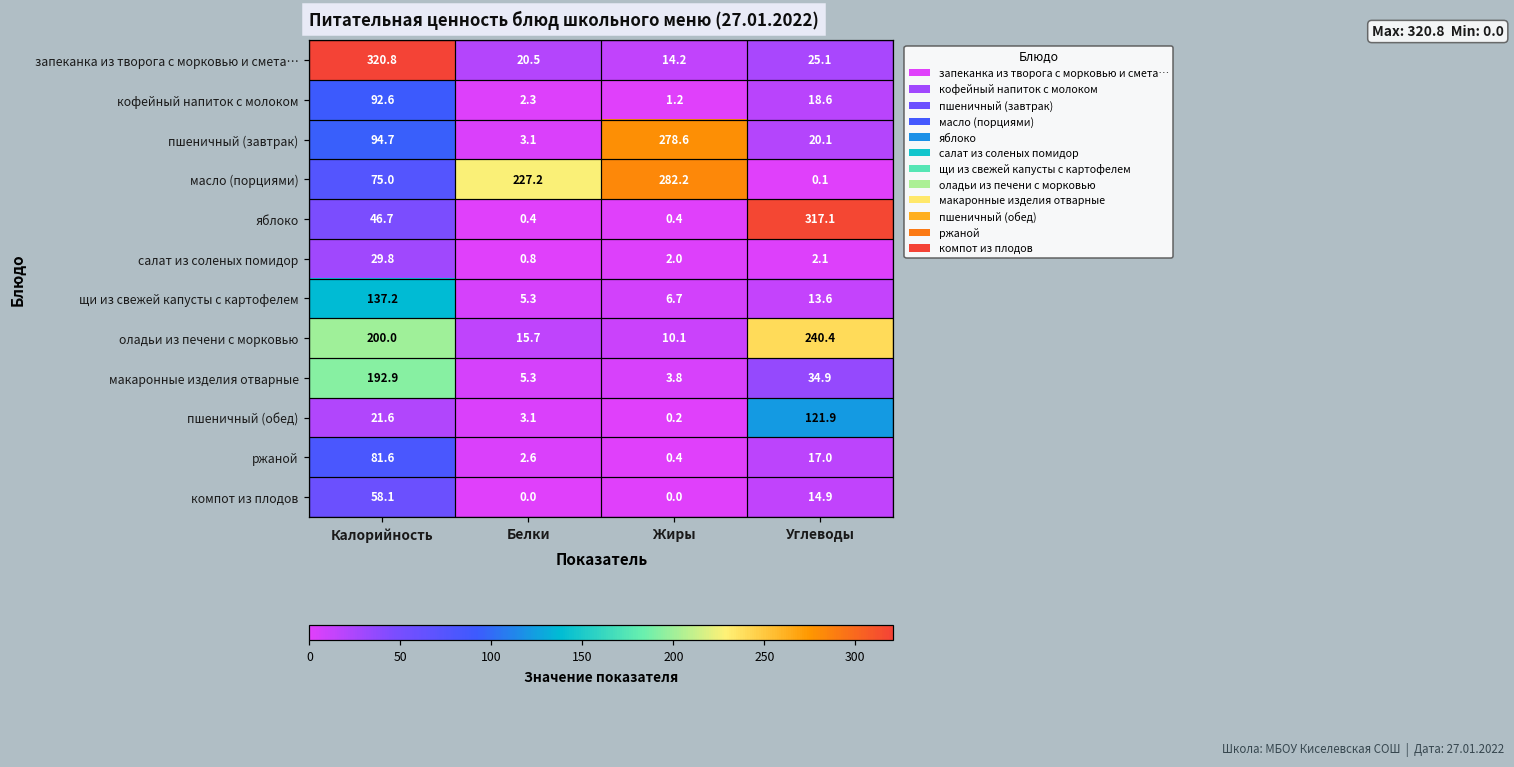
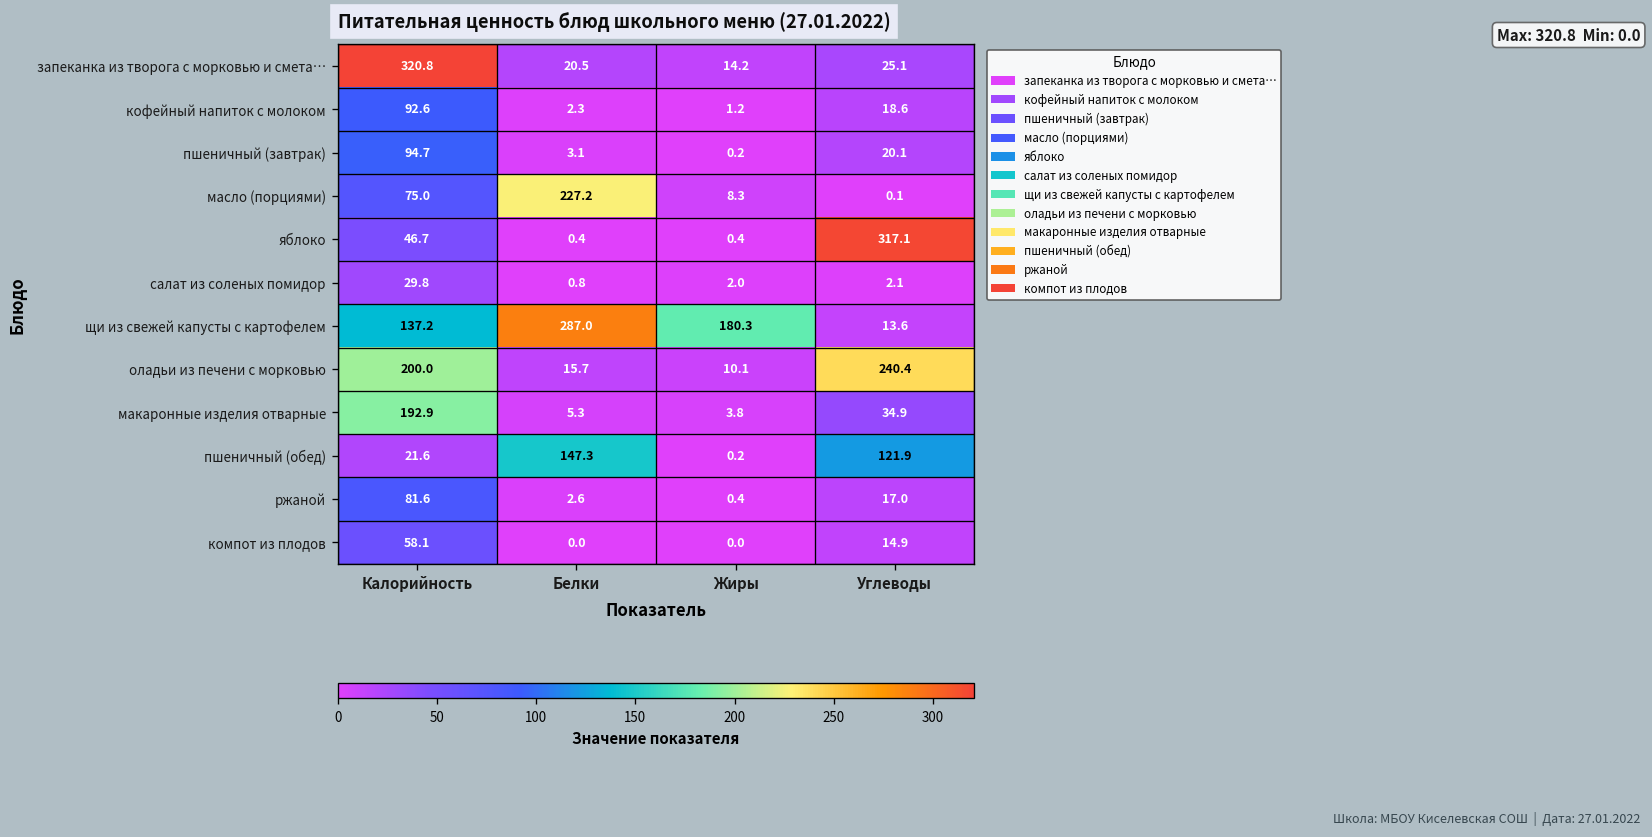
  {
    "запеканка из творога с морковью и смета…": {
      "Калорийность": 320.8,
      "Белки": 20.5,
      "Жиры": 14.2,
      "Углеводы": 25.1
    },
    "кофейный напиток с молоком": {
      "Калорийность": 92.6,
      "Белки": 2.3,
      "Жиры": 1.2,
      "Углеводы": 18.6
    },
    "пшеничный (завтрак)": {
      "Калорийность": 94.7,
      "Белки": 3.1,
-     "Жиры": 278.6,
+     "Жиры": 0.2,
      "Углеводы": 20.1
    },
    "масло (порциями)": {
      "Калорийность": 75.0,
      "Белки": 227.2,
-     "Жиры": 282.2,
+     "Жиры": 8.3,
      "Углеводы": 0.1
    },
    "яблоко": {
      "Калорийность": 46.7,
      "Белки": 0.4,
      "Жиры": 0.4,
      "Углеводы": 317.1
    },
    "салат из соленых помидор": {
      "Калорийность": 29.8,
      "Белки": 0.8,
      "Жиры": 2.0,
      "Углеводы": 2.1
    },
    "щи из свежей капусты с картофелем": {
      "Калорийность": 137.2,
-     "Белки": 5.3,
-     "Жиры": 6.7,
+     "Белки": 287.0,
+     "Жиры": 180.3,
      "Углеводы": 13.6
    },
    "оладьи из печени с морковью": {
      "Калорийность": 200.0,
      "Белки": 15.7,
      "Жиры": 10.1,
      "Углеводы": 240.4
    },
    "макаронные изделия отварные": {
      "Калорийность": 192.9,
      "Белки": 5.3,
      "Жиры": 3.8,
      "Углеводы": 34.9
    },
    "пшеничный (обед)": {
      "Калорийность": 21.6,
-     "Белки": 3.1,
+     "Белки": 147.3,
      "Жиры": 0.2,
      "Углеводы": 121.9
    },
    "ржаной": {
      "Калорийность": 81.6,
      "Белки": 2.6,
      "Жиры": 0.4,
      "Углеводы": 17.0
    },
    "компот из плодов": {
      "Калорийность": 58.1,
      "Белки": 0.0,
      "Жиры": 0.0,
      "Углеводы": 14.9
    }
  }
